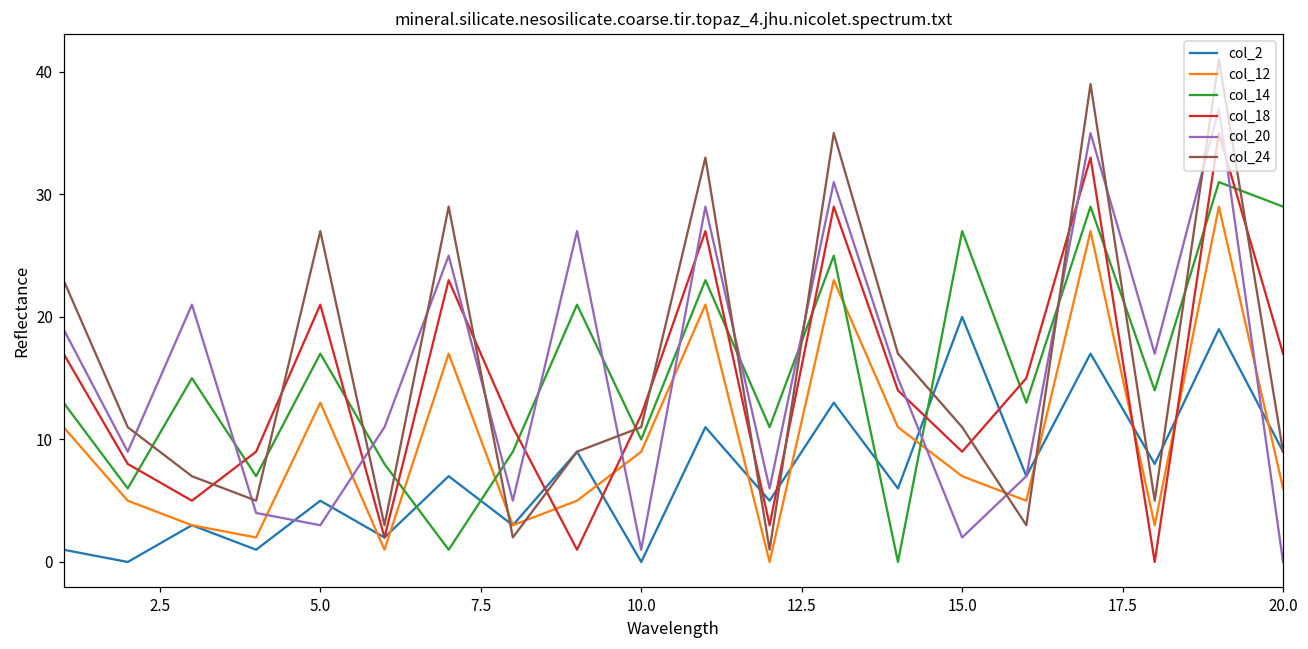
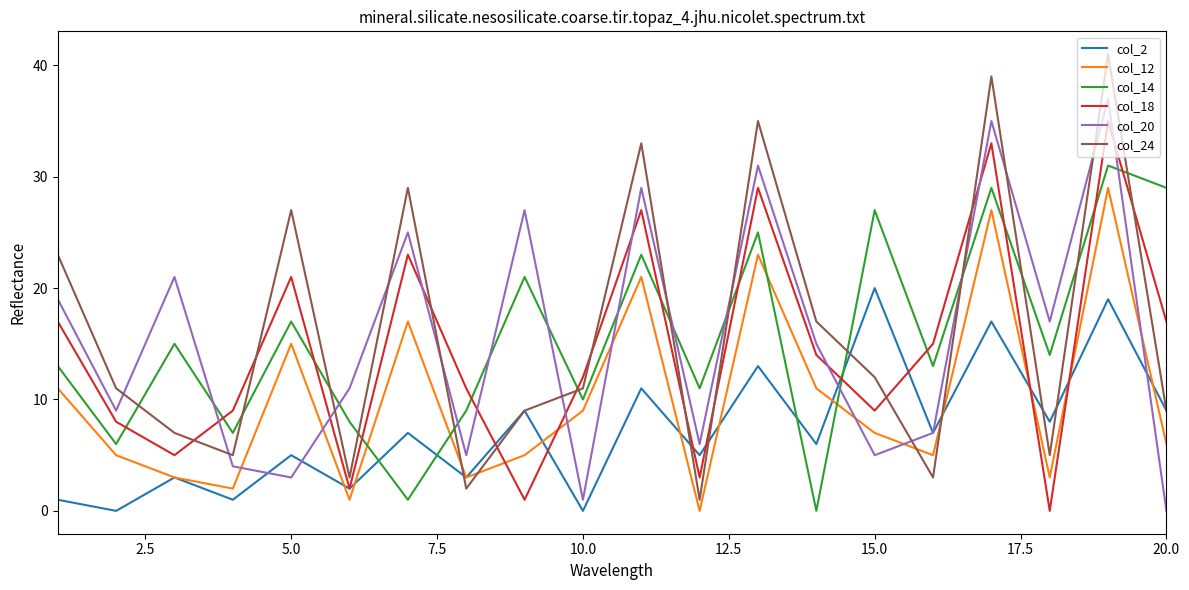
  {
    "col_2": {
      "5.0": 5,
      "10.0": 0,
      "15.0": 20
    },
    "col_12": {
-     "5.0": 13,
+     "5.0": 15,
      "10.0": 9,
      "15.0": 7,
      "20.0": 6
    },
    "col_14": {
      "5.0": 17,
      "10.0": 10,
      "15.0": 27,
      "20.0": 29
    },
    "col_18": {
      "5.0": 21,
      "10.0": 12,
      "15.0": 9,
      "20.0": 17
    },
    "col_20": {
      "5.0": 3,
      "10.0": 1,
-     "15.0": 2,
+     "15.0": 5,
      "20.0": 0
    },
    "col_24": {
      "5.0": 27,
      "10.0": 11,
-     "15.0": 11
+     "15.0": 12
    }
  }
